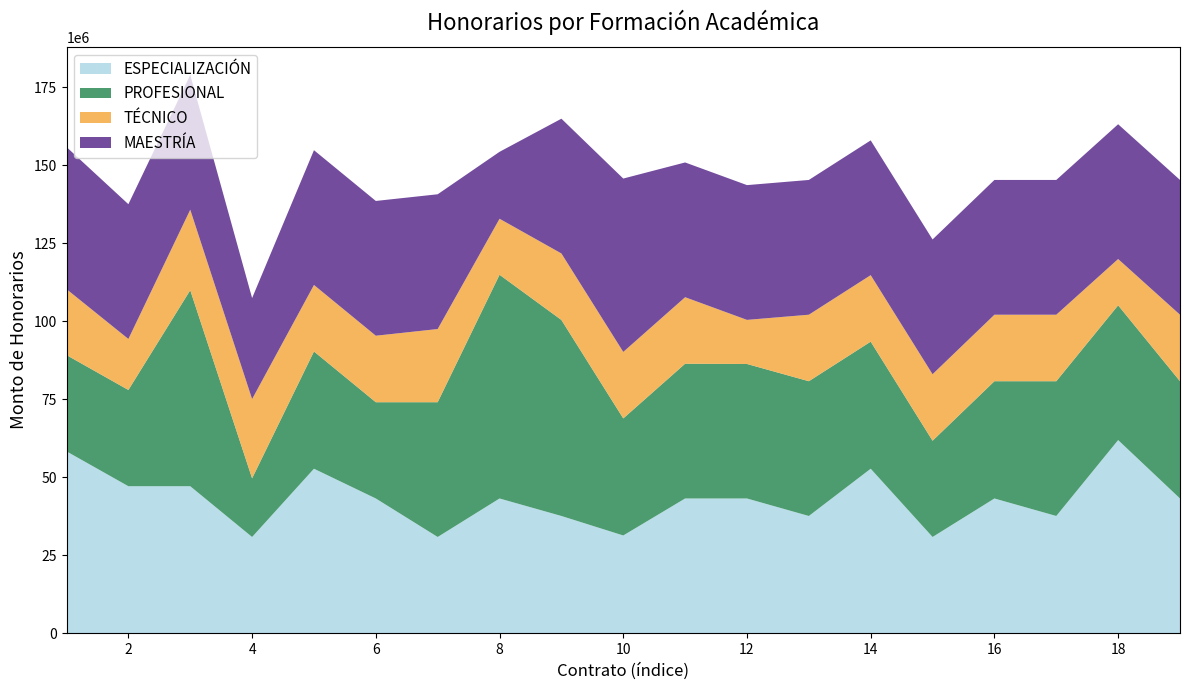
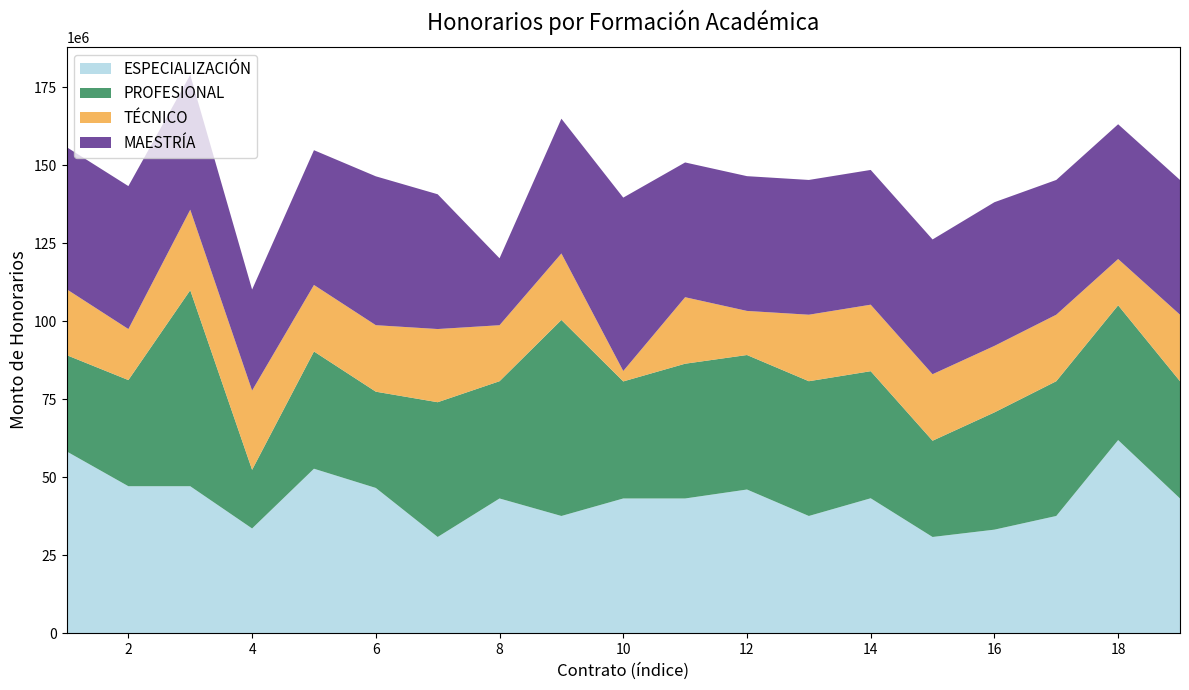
  {
    "ESPECIALIZACIÓN": {
      "2": 47000000,
-     "4": 31000000,
-     "6": 43000000,
+     "4": 34000000,
+     "6": 47000000,
      "8": 43000000,
-     "10": 31000000,
-     "12": 43000000,
-     "14": 53000000,
-     "16": 43000000,
+     "10": 43000000,
+     "12": 46000000,
+     "14": 43000000,
+     "16": 33000000,
      "18": 62000000
    },
    "PROFESIONAL": {
-     "2": 31000000,
+     "2": 34000000,
      "4": 19000000,
      "6": 31000000,
-     "8": 72000000,
+     "8": 38000000,
      "10": 38000000,
      "12": 43000000,
      "14": 41000000,
      "16": 38000000,
      "18": 43000000
    },
    "TÉCNICO": {
      "2": 16000000,
      "4": 25000000,
      "6": 21000000,
      "8": 18000000,
-     "10": 21000000,
+     "10": 3000000,
      "12": 14000000,
      "14": 21000000,
      "16": 21000000,
      "18": 15000000
    },
    "MAESTRÍA": {
-     "2": 43000000,
+     "2": 46000000,
      "4": 32000000,
-     "6": 43000000,
+     "6": 48000000,
      "8": 21000000,
      "10": 56000000,
      "12": 43000000,
      "14": 43000000,
-     "16": 43000000,
+     "16": 46000000,
      "18": 43000000
    }
  }
